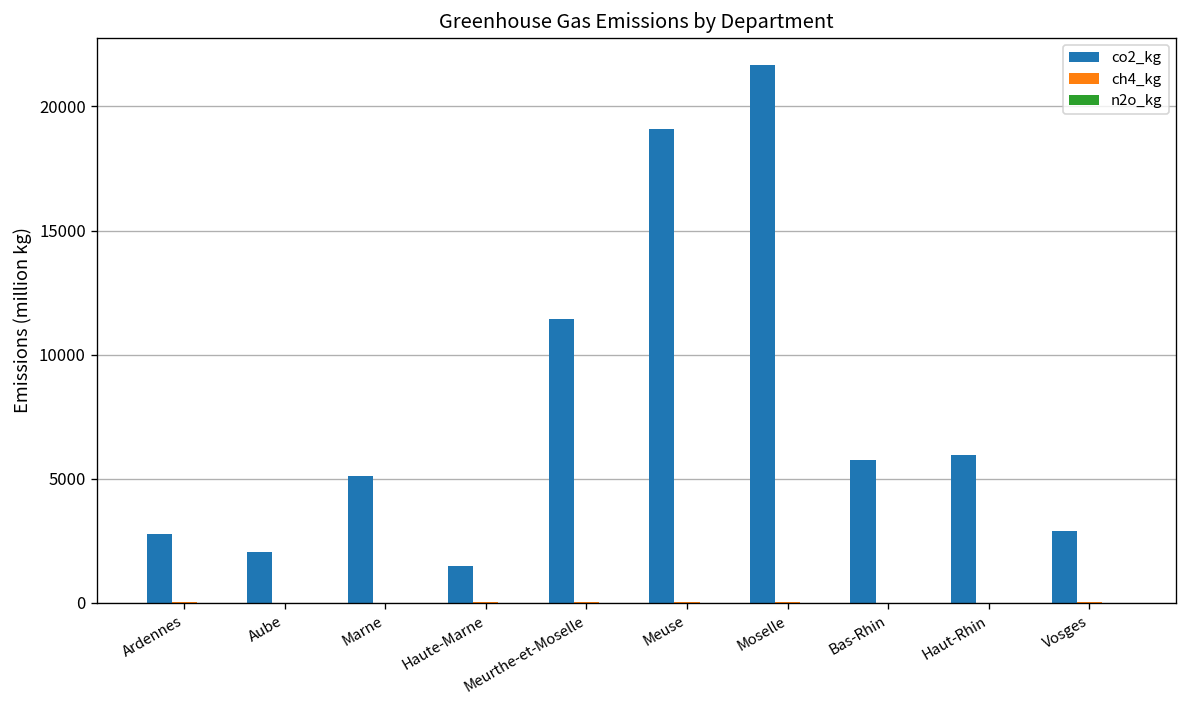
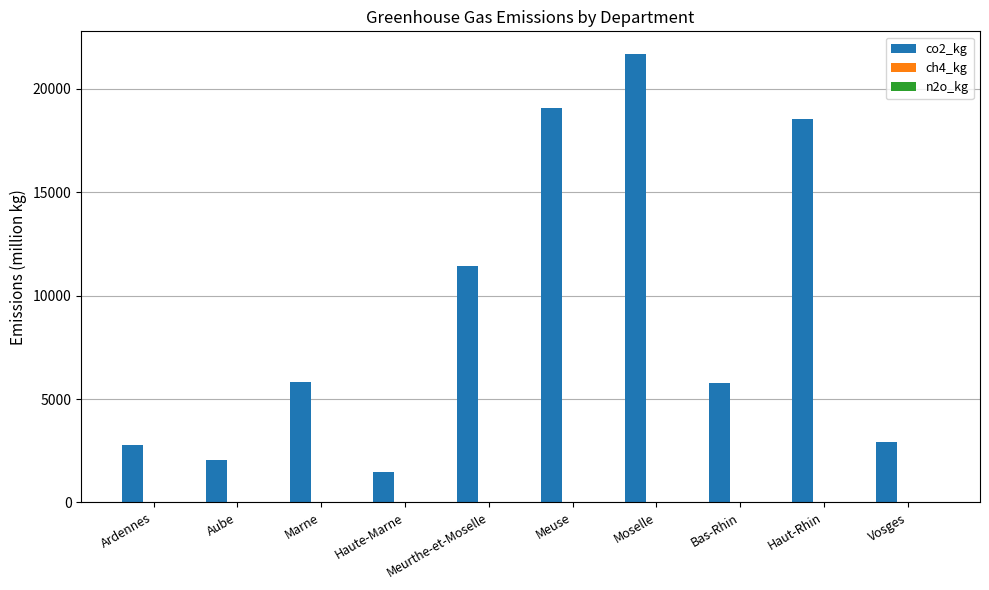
  {
    "co2_kg": {
      "Ardennes": 2800,
      "Aube": 2100,
-     "Marne": 5100,
+     "Marne": 5800,
      "Haute-Marne": 1500,
      "Meurthe-et-Moselle": 11400,
      "Meuse": 19100,
      "Moselle": 21700,
      "Bas-Rhin": 5800,
-     "Haut-Rhin": 6000,
+     "Haut-Rhin": 18600,
      "Vosges": 2900
    }
  }
